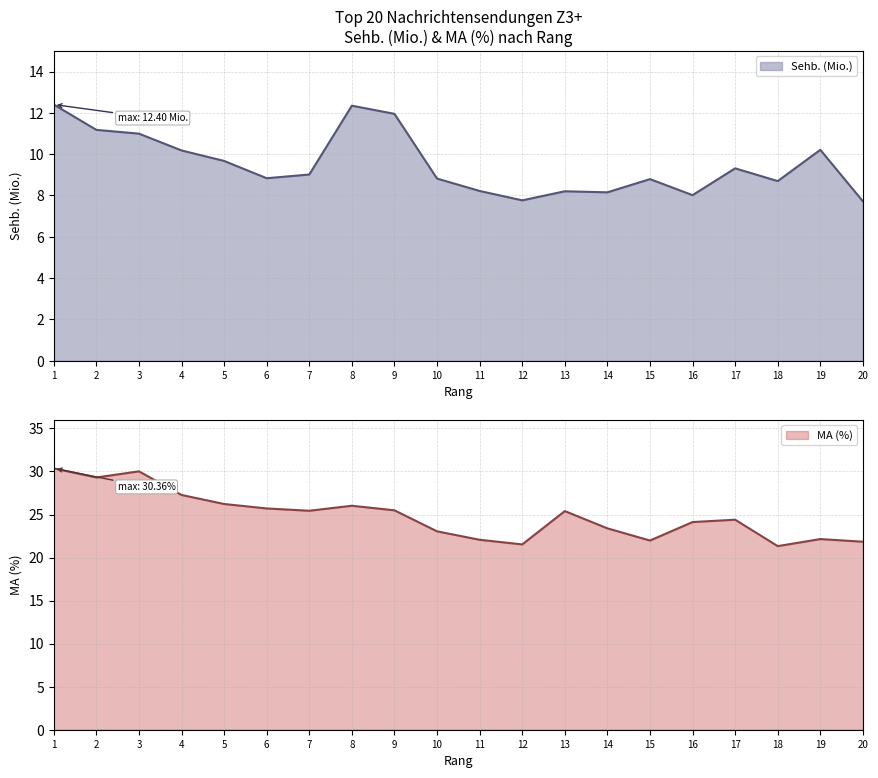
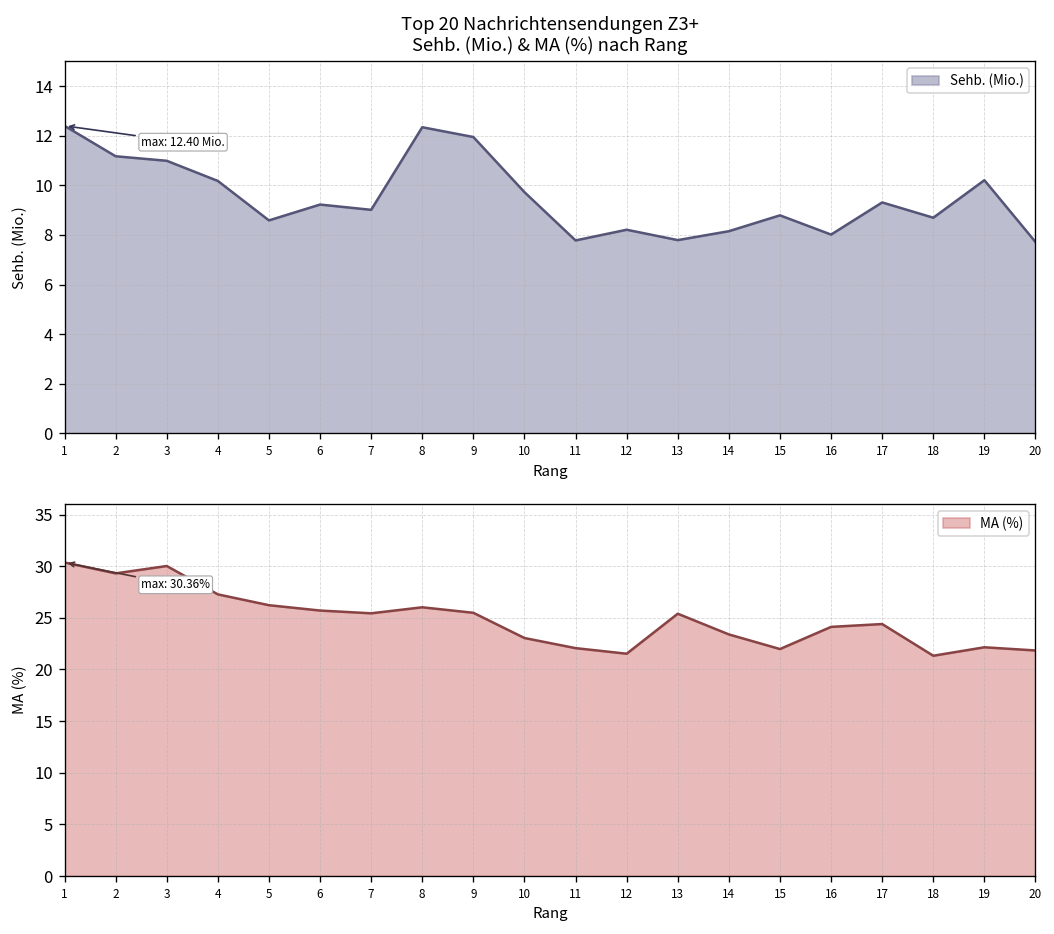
  {
    "Top 20 Nachrichtensendungen Z3+ Sehb. (Mio.) & MA (%) nach Rang": {
      "2": 11.2,
      "3": 11.0,
      "4": 10.2,
-     "5": 9.7,
-     "6": 8.8,
+     "5": 8.6,
+     "6": 9.2,
      "7": 9.0,
      "8": 12.3,
      "9": 12.0,
-     "10": 8.8,
-     "11": 8.2,
-     "12": 7.8,
-     "13": 8.2,
+     "10": 9.7,
+     "11": 7.8,
+     "12": 8.2,
+     "13": 7.8,
      "14": 8.2,
      "15": 8.8,
      "16": 8.0,
      "17": 9.3,
      "18": 8.7,
      "19": 10.2,
      "20": 7.7
    }
  }
